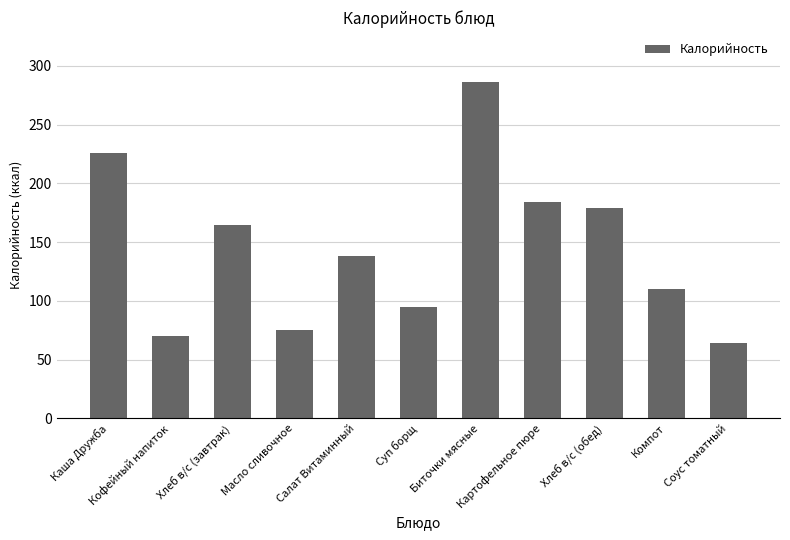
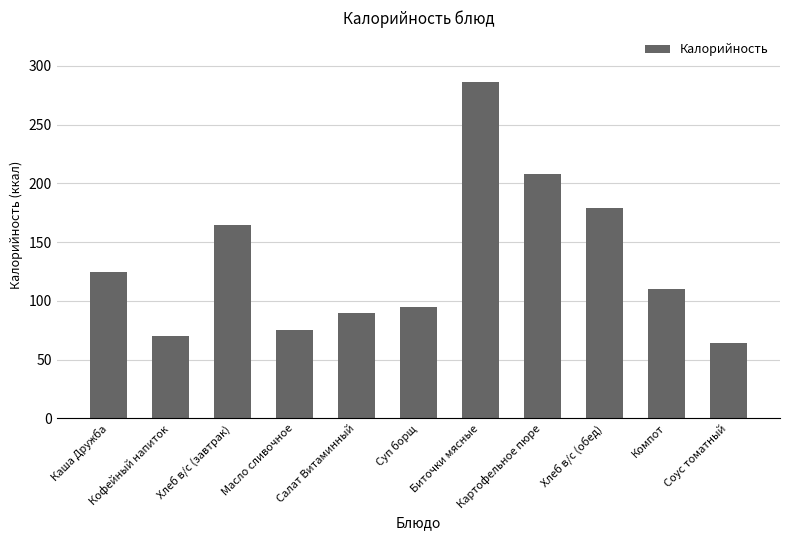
  {
-   "Каша Дружба": 226,
+   "Каша Дружба": 125,
    "Кофейный напиток": 70,
    "Хлеб в/с (завтрак)": 165,
    "Масло сливочное": 75,
-   "Салат Витаминный": 138,
+   "Салат Витаминный": 90,
    "Суп борщ": 95,
    "Биточки мясные": 286,
-   "Картофельное пюре": 184,
+   "Картофельное пюре": 208,
    "Хлеб в/с (обед)": 179,
    "Компот": 110,
    "Соус томатный": 64
  }
